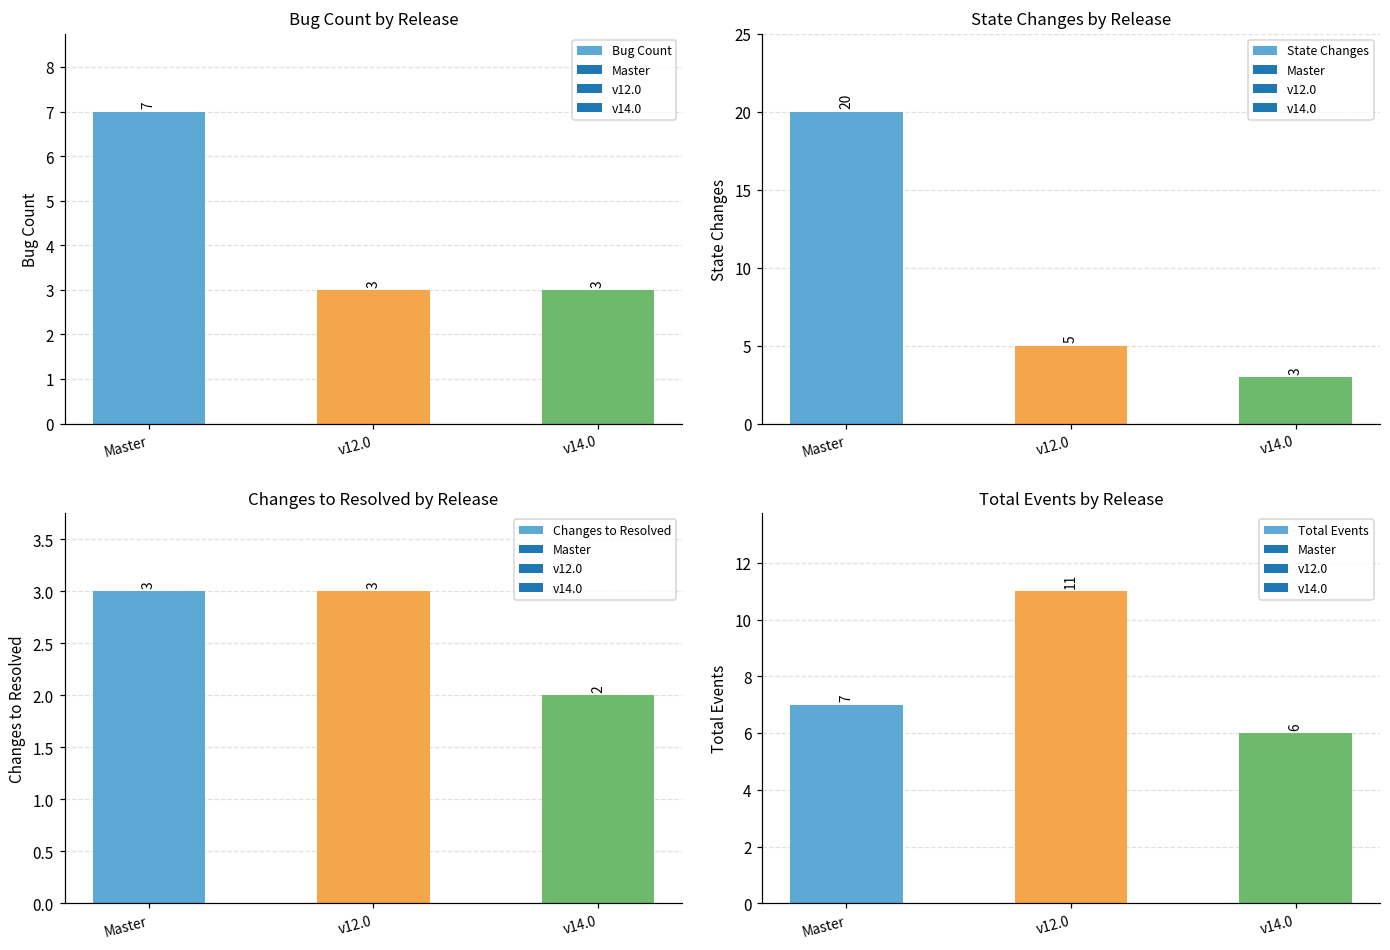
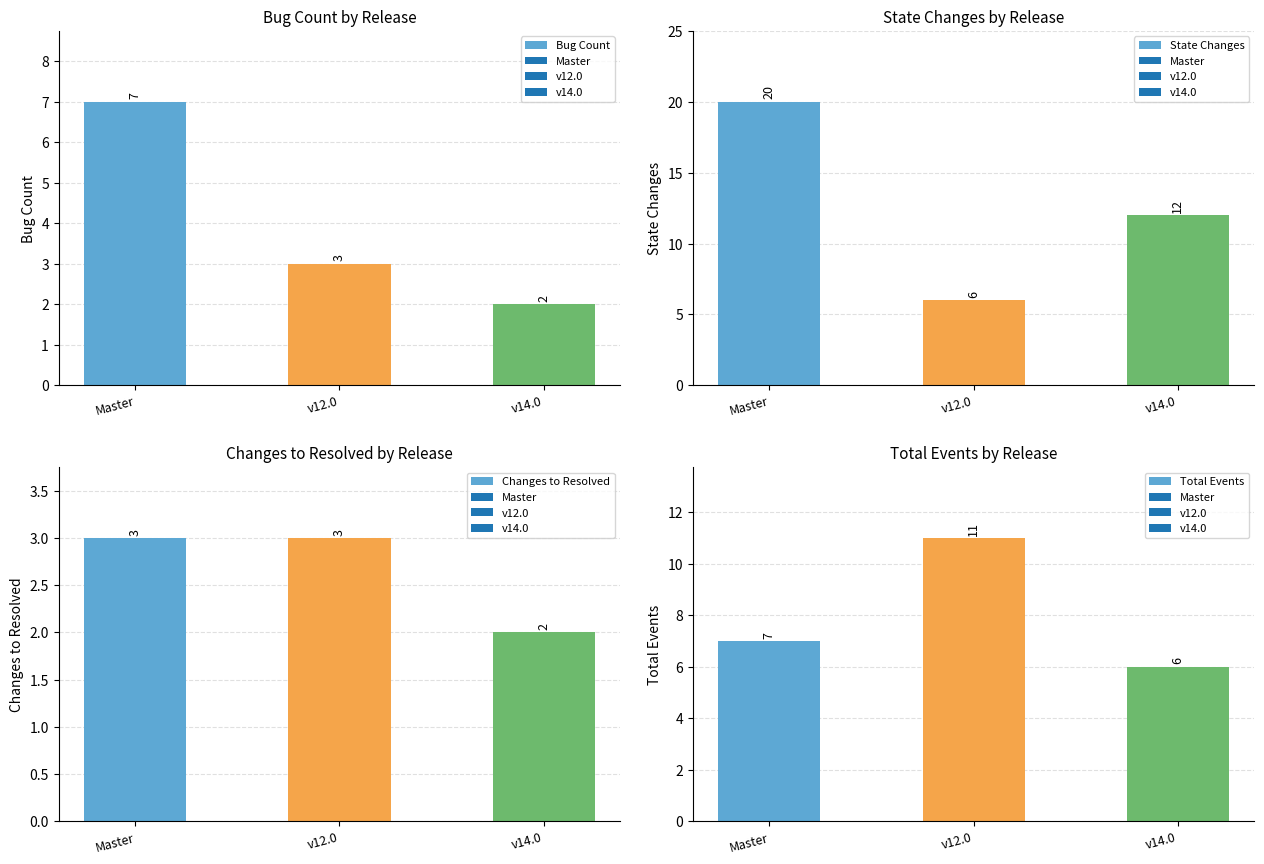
  {
    "Bug Count by Release": {
      "Master": 7,
      "v12.0": 3,
-     "v14.0": 3
+     "v14.0": 2
    },
    "State Changes by Release": {
      "Master": 20,
-     "v12.0": 5,
-     "v14.0": 3
+     "v12.0": 6,
+     "v14.0": 12
    },
    "Changes to Resolved by Release": {
      "Master": 3,
      "v12.0": 3,
      "v14.0": 2
    },
    "Total Events by Release": {
      "Master": 7,
      "v12.0": 11,
      "v14.0": 6
    }
  }
